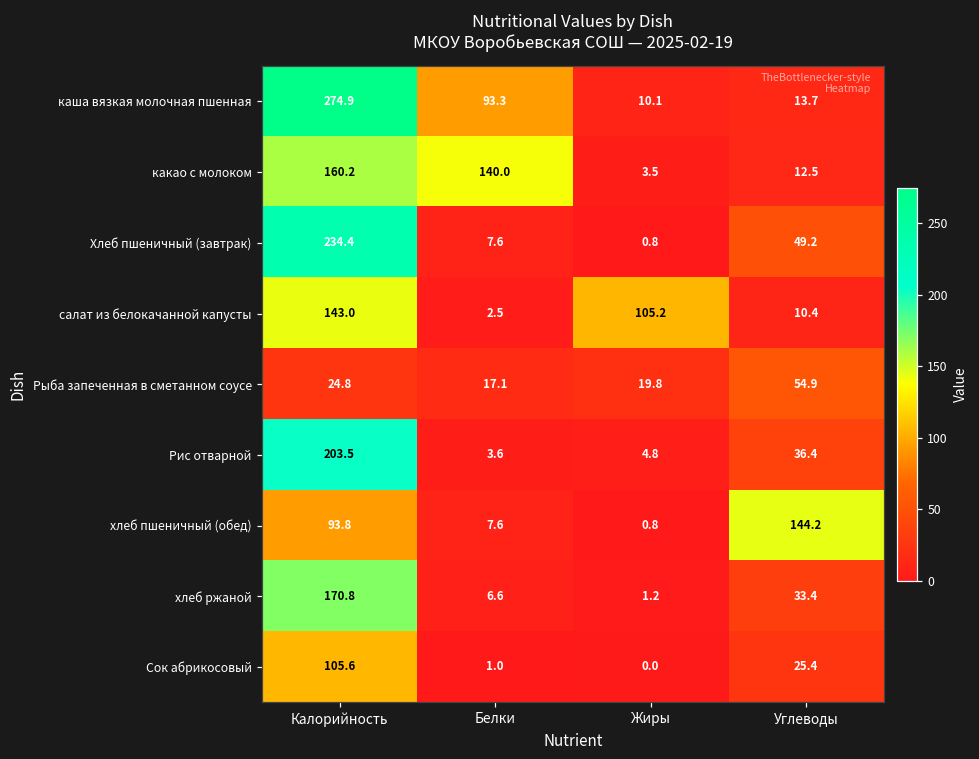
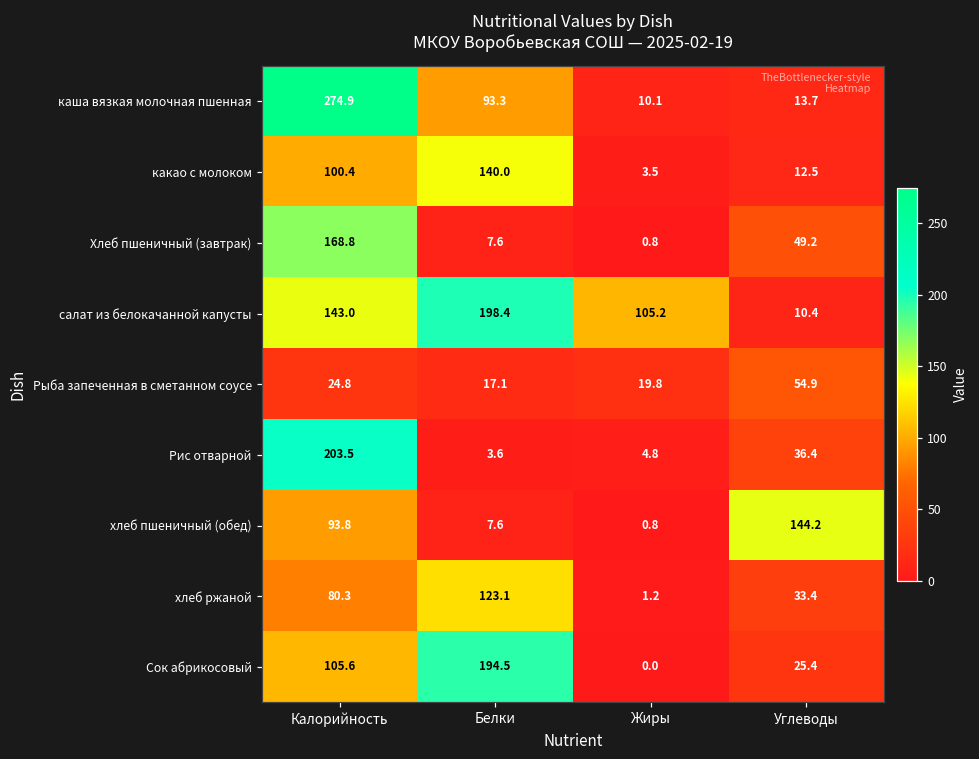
  {
    "каша вязкая молочная пшенная": {
      "Калорийность": 274.9,
      "Белки": 93.3,
      "Жиры": 10.1
    },
    "какао с молоком": {
-     "Калорийность": 160.2,
+     "Калорийность": 100.4,
      "Белки": 140.0,
      "Жиры": 3.5,
      "Углеводы": 12.5
    },
    "Хлеб пшеничный (завтрак)": {
-     "Калорийность": 234.4,
+     "Калорийность": 168.8,
      "Белки": 7.6,
      "Жиры": 0.8,
      "Углеводы": 49.2
    },
    "салат из белокачанной капусты": {
      "Калорийность": 143.0,
-     "Белки": 2.5,
+     "Белки": 198.4,
      "Жиры": 105.2,
      "Углеводы": 10.4
    },
    "Рыба запеченная в сметанном соусе": {
      "Калорийность": 24.8,
      "Белки": 17.1,
      "Жиры": 19.8,
      "Углеводы": 54.9
    },
    "Рис отварной": {
      "Калорийность": 203.5,
      "Белки": 3.6,
      "Жиры": 4.8,
      "Углеводы": 36.4
    },
    "хлеб пшеничный (обед)": {
      "Калорийность": 93.8,
      "Белки": 7.6,
      "Жиры": 0.8,
      "Углеводы": 144.2
    },
    "хлеб ржаной": {
-     "Калорийность": 170.8,
-     "Белки": 6.6,
+     "Калорийность": 80.3,
+     "Белки": 123.1,
      "Жиры": 1.2,
      "Углеводы": 33.4
    },
    "Сок абрикосовый": {
      "Калорийность": 105.6,
-     "Белки": 1.0,
+     "Белки": 194.5,
      "Жиры": 0.0,
      "Углеводы": 25.4
    }
  }
